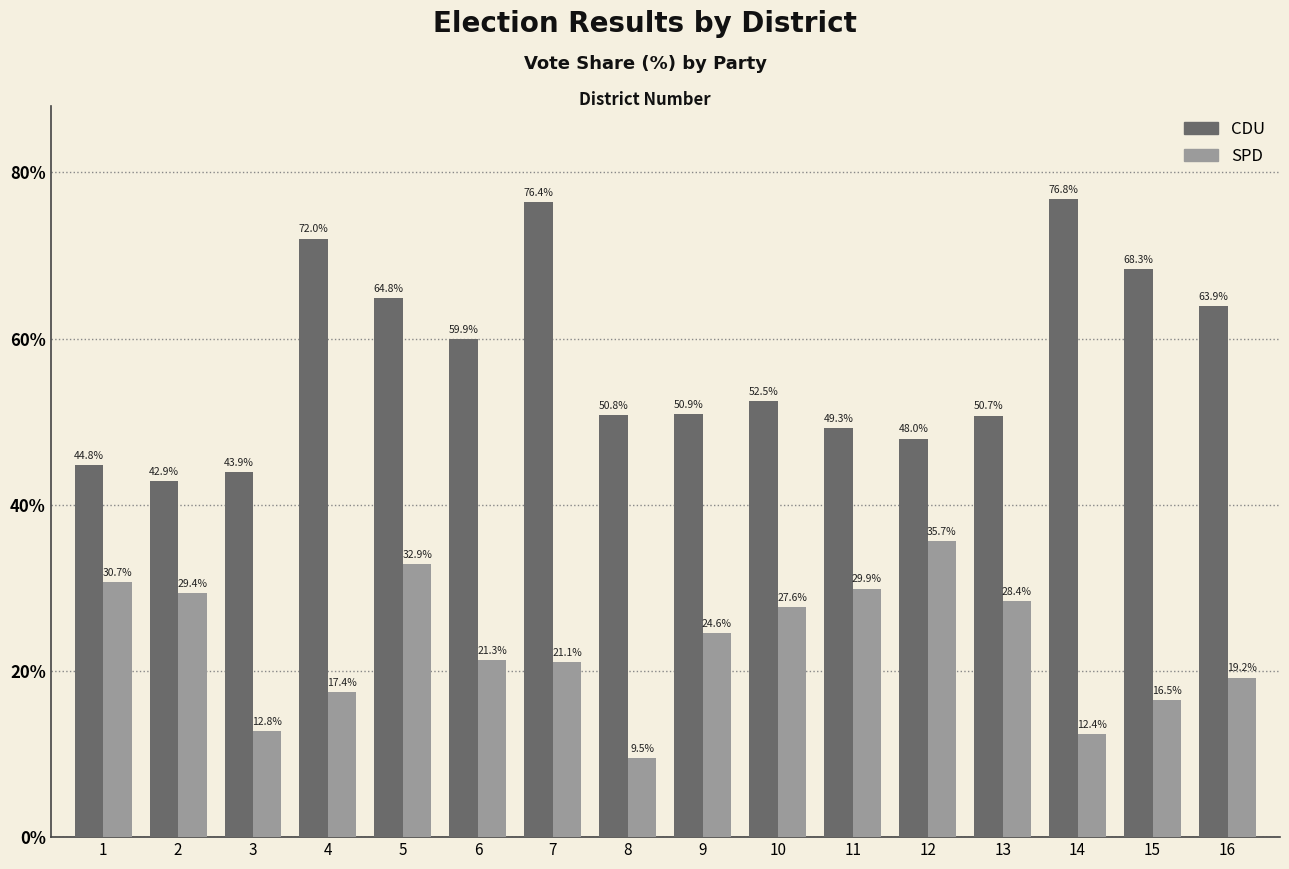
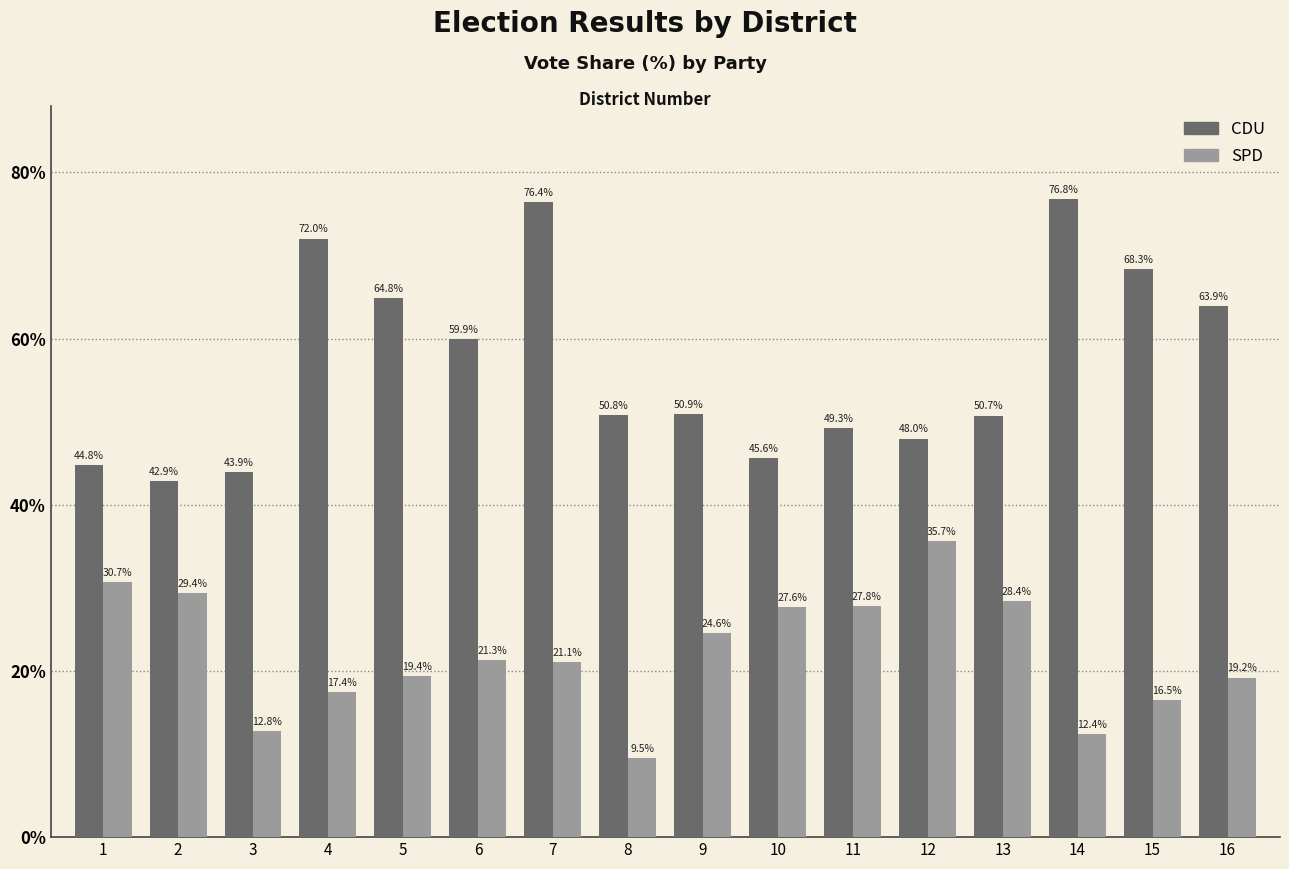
  {
    "CDU": {
      "1": "44.8%",
      "2": "42.9%",
      "3": "43.9%",
      "4": "72.0%",
      "5": "64.8%",
      "6": "59.9%",
      "7": "76.4%",
      "8": "50.8%",
      "9": "50.9%",
-     "10": "52.5%",
+     "10": "45.6%",
      "11": "49.3%",
      "12": "48.0%",
      "13": "50.7%",
      "14": "76.8%",
      "15": "68.3%",
      "16": "63.9%"
    },
    "SPD": {
      "1": "30.7%",
      "2": "29.4%",
      "3": "12.8%",
      "4": "17.4%",
-     "5": "32.9%",
+     "5": "19.4%",
      "6": "21.3%",
      "7": "21.1%",
      "8": "9.5%",
      "9": "24.6%",
      "10": "27.6%",
-     "11": "29.9%",
+     "11": "27.8%",
      "12": "35.7%",
      "13": "28.4%",
      "14": "12.4%",
      "15": "16.5%",
      "16": "19.2%"
    }
  }
